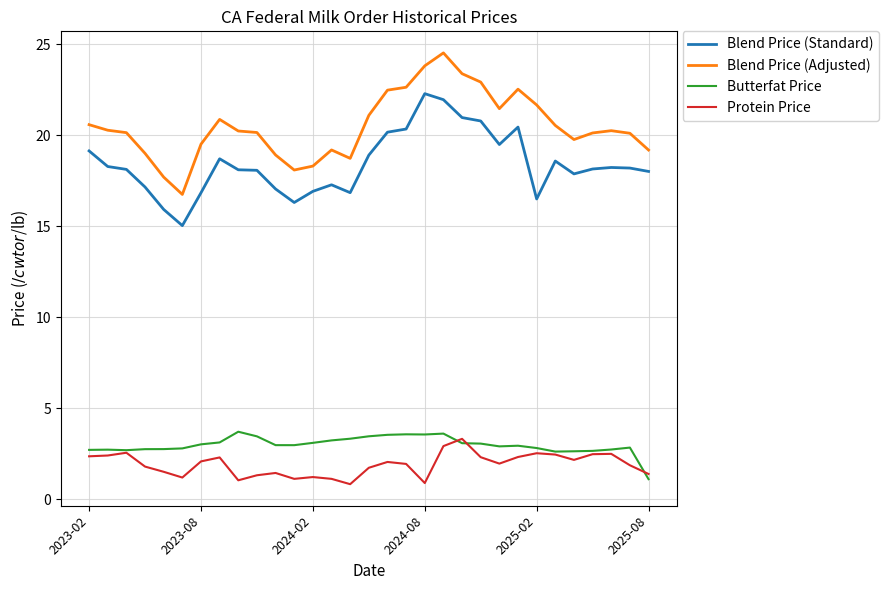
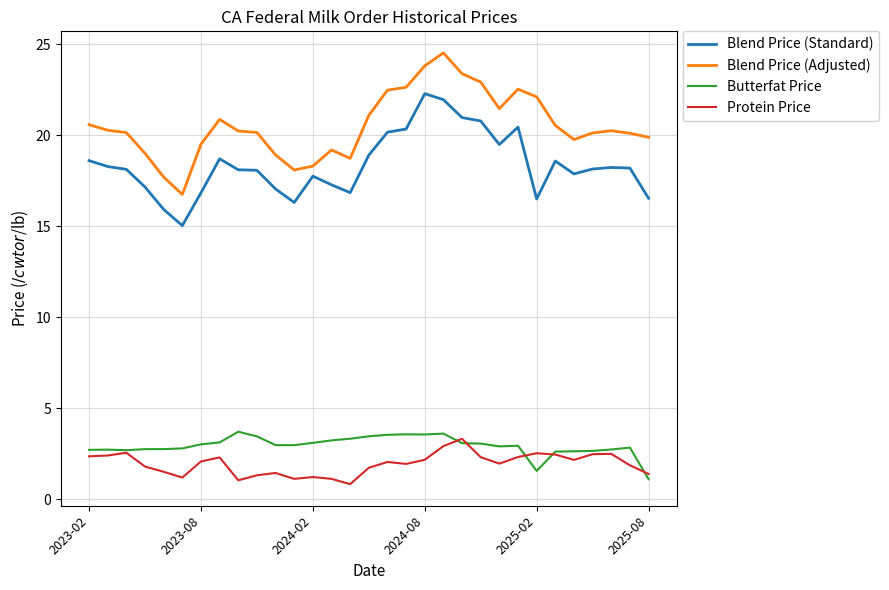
  {
    "Blend Price (Standard)": {
-     "2023-02": 19.1,
+     "2023-02": 18.6,
      "2023-08": 16.8,
-     "2024-02": 16.9,
+     "2024-02": 17.7,
      "2024-08": 22.3,
      "2025-02": 16.5,
-     "2025-08": 18.0
+     "2025-08": 16.5
    },
    "Blend Price (Adjusted)": {
      "2023-02": 20.6,
      "2023-08": 19.5,
      "2024-02": 18.3,
      "2024-08": 23.8,
-     "2025-02": 21.7,
-     "2025-08": 19.2
+     "2025-02": 22.1,
+     "2025-08": 19.9
    },
    "Butterfat Price": {
      "2023-02": 2.7,
      "2023-08": 3.0,
      "2024-02": 3.1,
      "2024-08": 3.6,
-     "2025-02": 2.8,
+     "2025-02": 1.6,
      "2025-08": 1.1
    },
    "Protein Price": {
      "2023-02": 2.4,
      "2023-08": 2.1,
      "2024-02": 1.2,
-     "2024-08": 0.9,
+     "2024-08": 2.2,
      "2025-02": 2.5,
      "2025-08": 1.4
    }
  }
